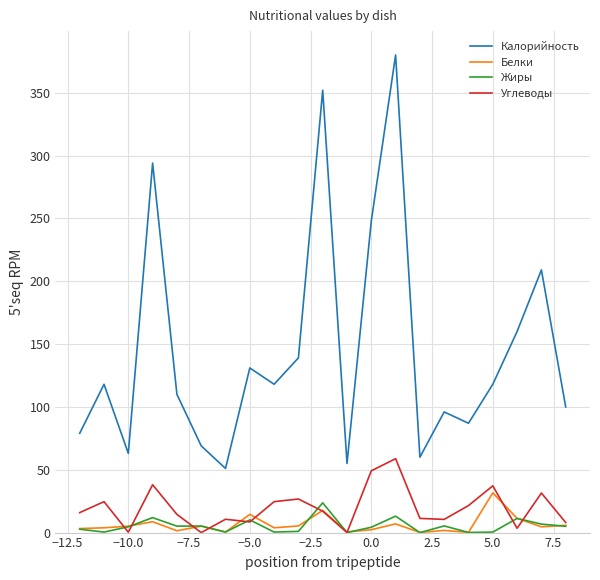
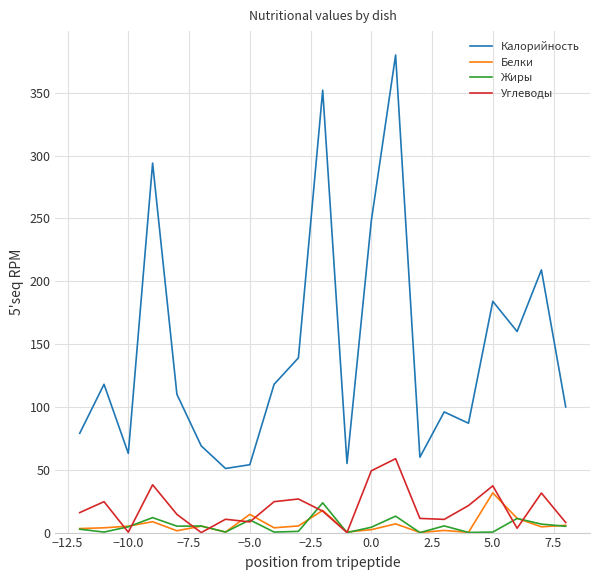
  {
    "Калорийность": {
      "−10.0": 63,
-     "−5.0": 131,
+     "−5.0": 54,
      "0.0": 248,
-     "5.0": 118
+     "5.0": 184
    },
    "Белки": {
      "−5.0": 15,
      "5.0": 32
    },
    "Жиры": {
      "5.0": 0
    },
    "Углеводы": {
      "−10.0": 0,
      "0.0": 49,
      "5.0": 37
    }
  }
